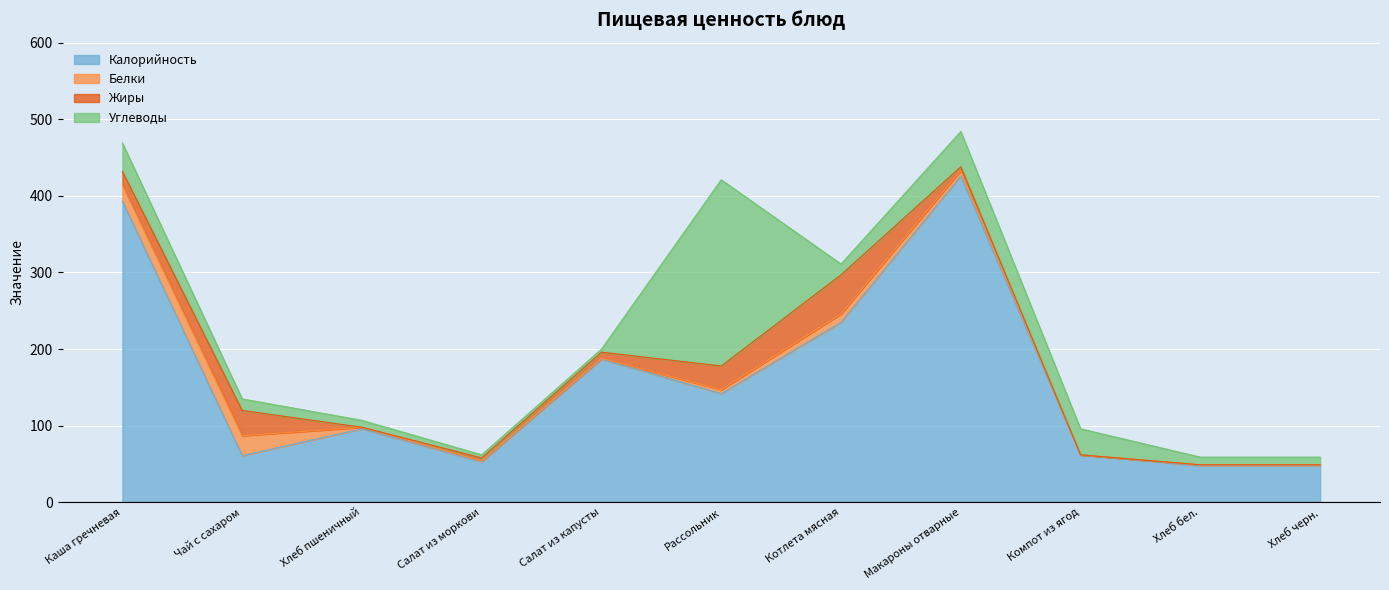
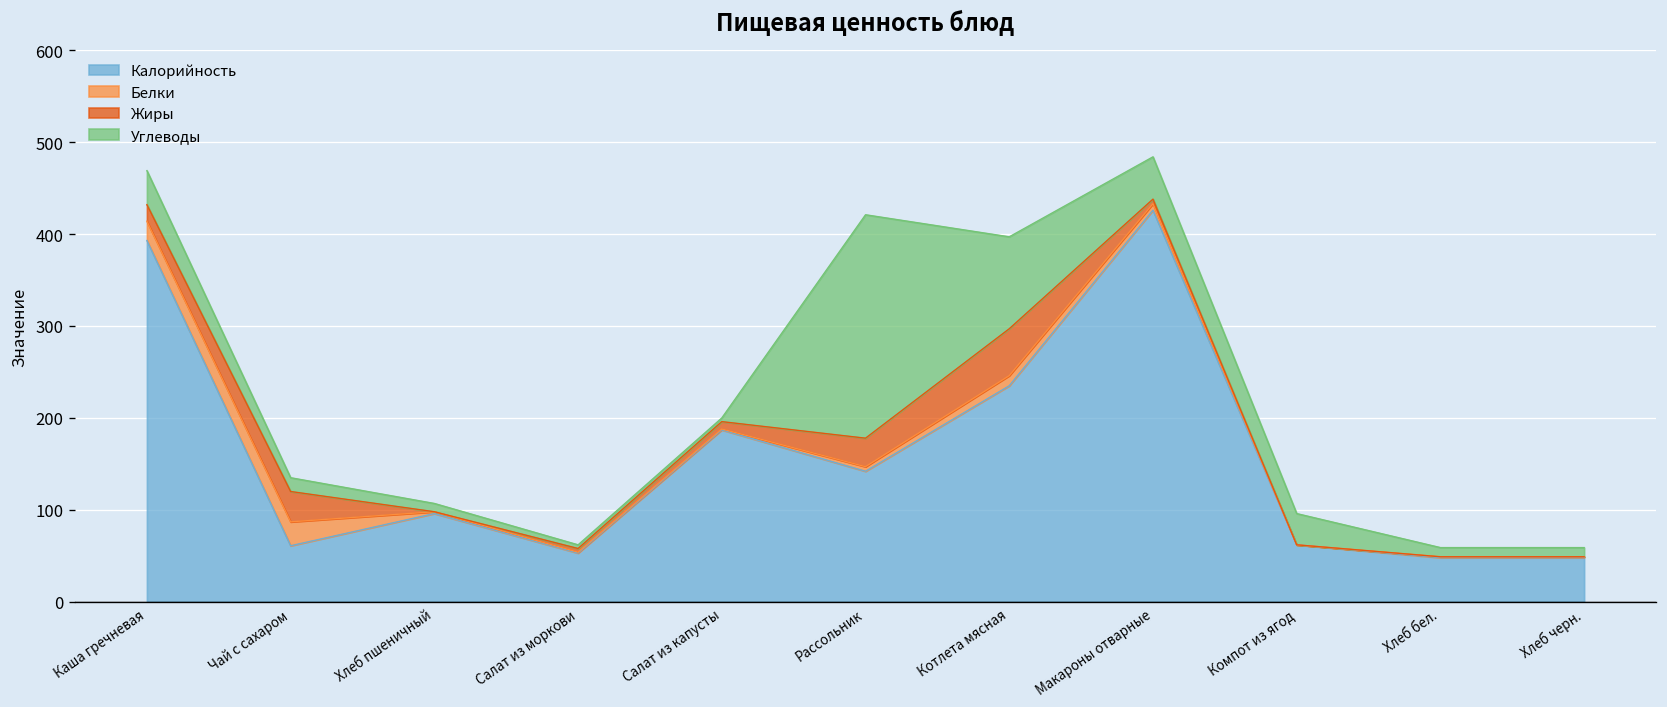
  {
    "Калорийность": {
      "Каша гречневая": 390,
      "Чай с сахаром": 60,
      "Рассольник": 140,
      "Котлета мясная": 240,
      "Макароны отварные": 430
    },
    "Белки": {
      "Каша гречневая": 20,
      "Чай с сахаром": 30,
      "Рассольник": 10,
      "Котлета мясная": 10,
      "Макароны отварные": 10
    },
    "Жиры": {
      "Каша гречневая": 20,
      "Чай с сахаром": 30,
      "Салат из моркови": 0,
      "Салат из капусты": 10,
      "Рассольник": 30,
      "Котлета мясная": 50,
      "Макароны отварные": 10
    },
    "Углеводы": {
      "Каша гречневая": 40,
      "Чай с сахаром": 20,
      "Хлеб пшеничный": 10,
      "Салат из моркови": 0,
      "Салат из капусты": 0,
      "Рассольник": 240,
-     "Котлета мясная": 10,
+     "Котлета мясная": 100,
      "Макароны отварные": 50,
      "Компот из ягод": 30,
      "Хлеб бел.": 10,
      "Хлеб черн.": 10
    }
  }
